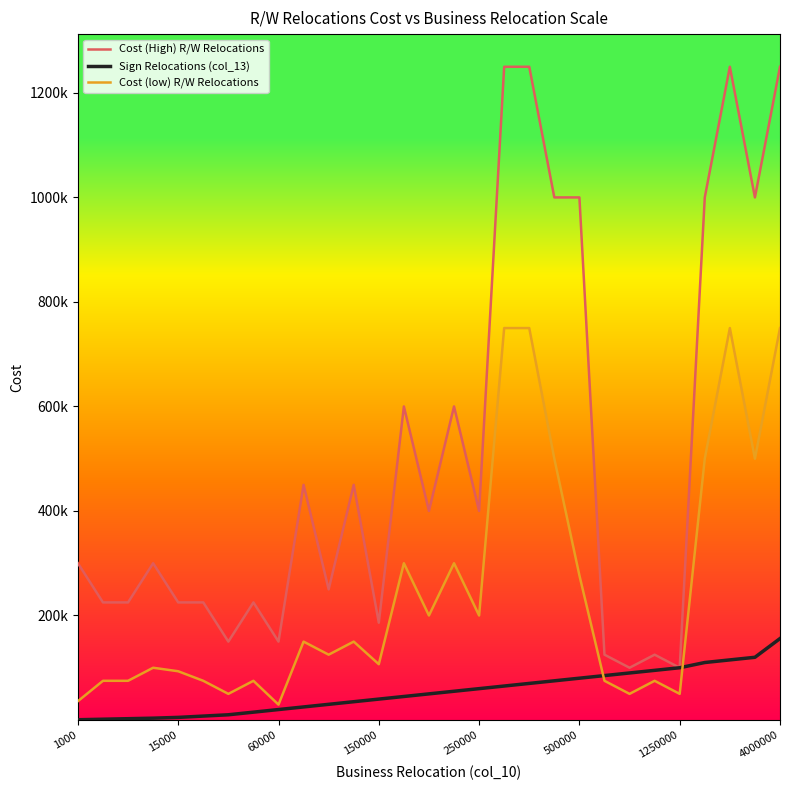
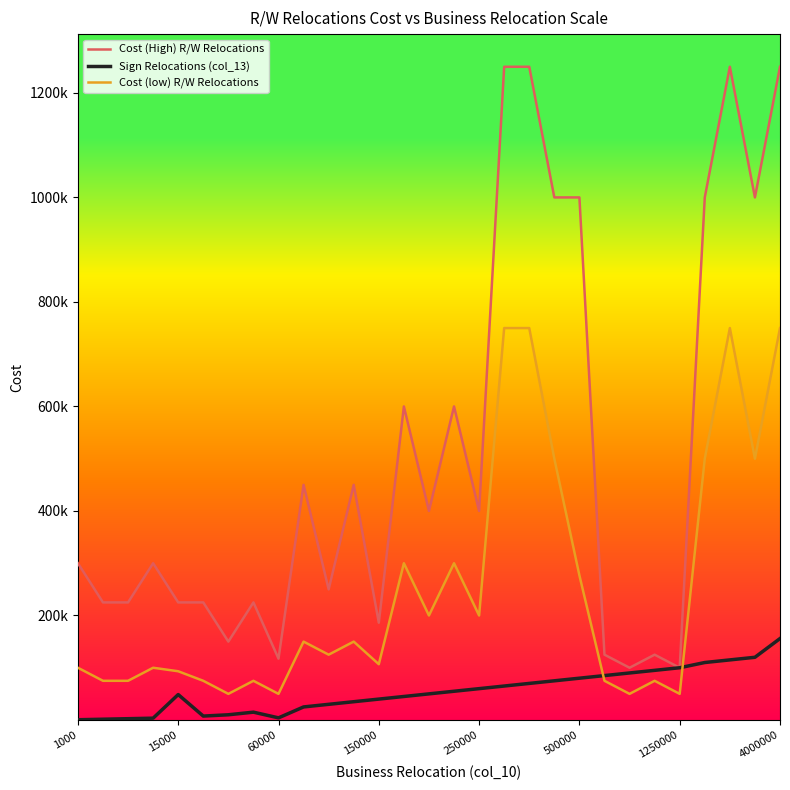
  {
    "Cost (High) R/W Relocations": {
      "1000": 300000,
      "15000": 230000,
-     "60000": 150000,
+     "60000": 120000,
      "150000": 190000,
      "250000": 400000,
      "500000": 1000000,
      "4000000": 1250000
    },
    "Sign Relocations (col_13)": {
      "1000": 0,
-     "15000": 10000,
-     "60000": 20000,
+     "15000": 50000,
+     "60000": 0,
      "150000": 40000,
      "250000": 60000,
      "500000": 80000,
      "4000000": 160000
    },
    "Cost (low) R/W Relocations": {
-     "1000": 40000,
+     "1000": 100000,
      "15000": 90000,
-     "60000": 30000,
+     "60000": 50000,
      "150000": 110000,
      "250000": 200000,
      "500000": 280000,
      "1250000": 50000,
      "4000000": 750000
    }
  }
